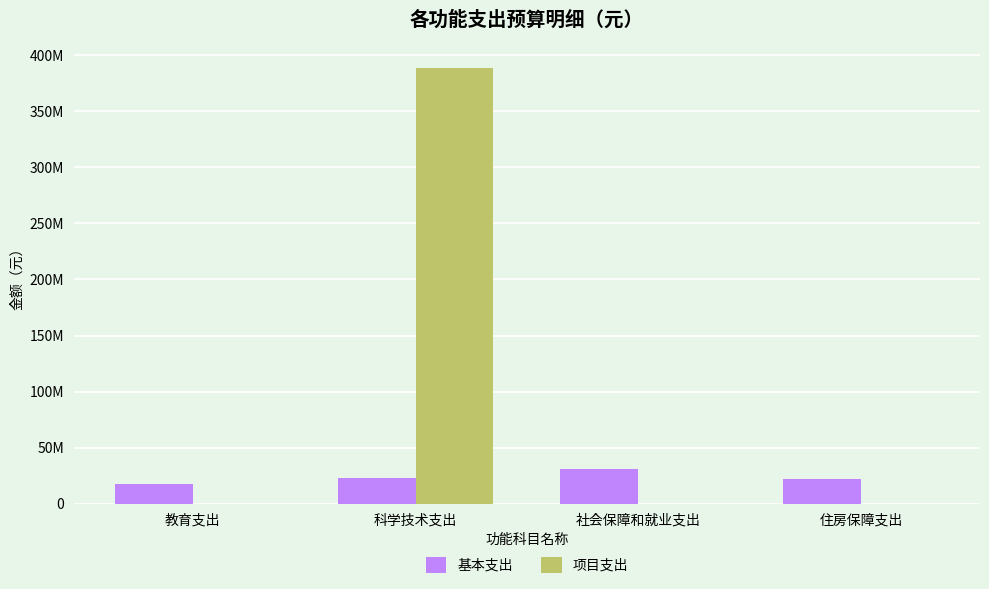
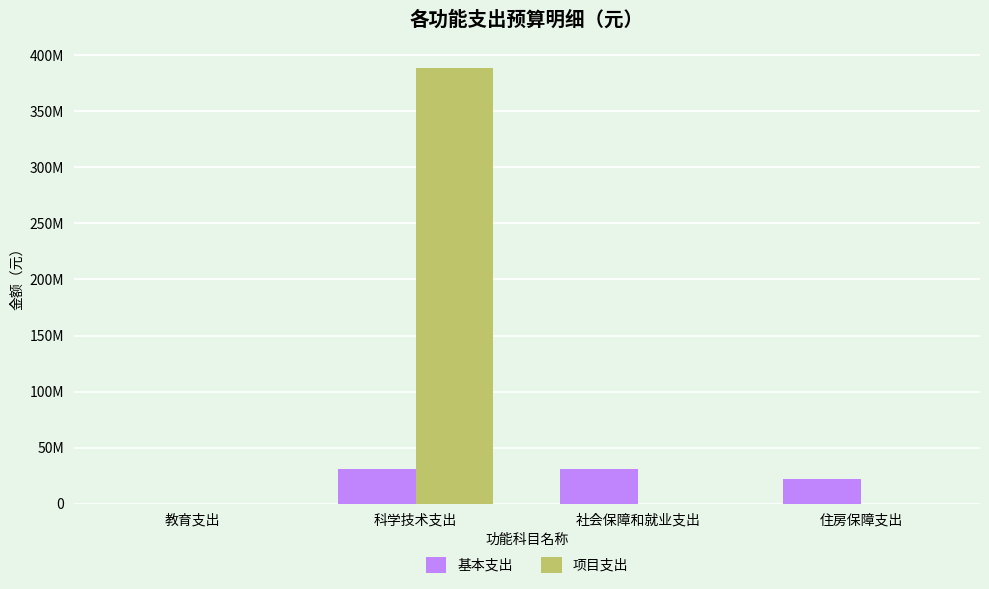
  {
    "基本支出": {
-     "教育支出": 18000000,
-     "科学技术支出": 23000000,
+     "教育支出": 0,
+     "科学技术支出": 31000000,
      "社会保障和就业支出": 31000000,
      "住房保障支出": 22000000
    },
    "项目支出": {
      "教育支出": 0,
      "科学技术支出": 389000000,
      "住房保障支出": 0
    }
  }
